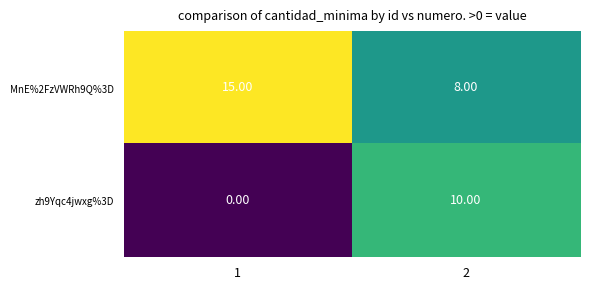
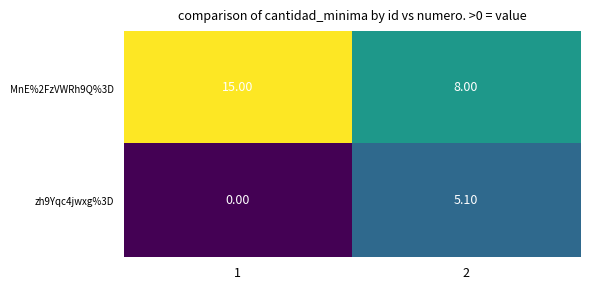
  {
    "MnE%2FzVWRh9Q%3D": {
      "1": 15.00,
      "2": 8.00
    },
    "zh9Yqc4jwxg%3D": {
      "1": 0.00,
-     "2": 10.00
+     "2": 5.10
    }
  }
